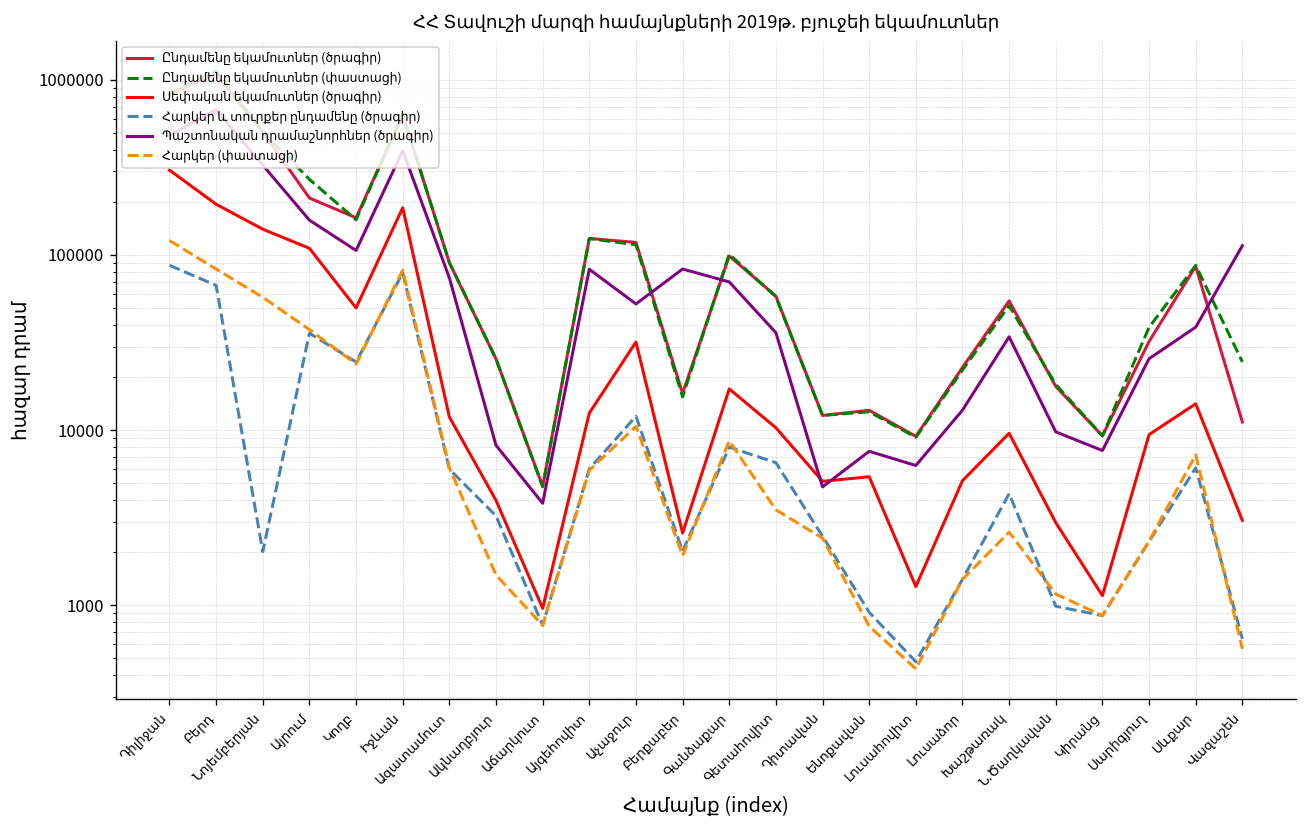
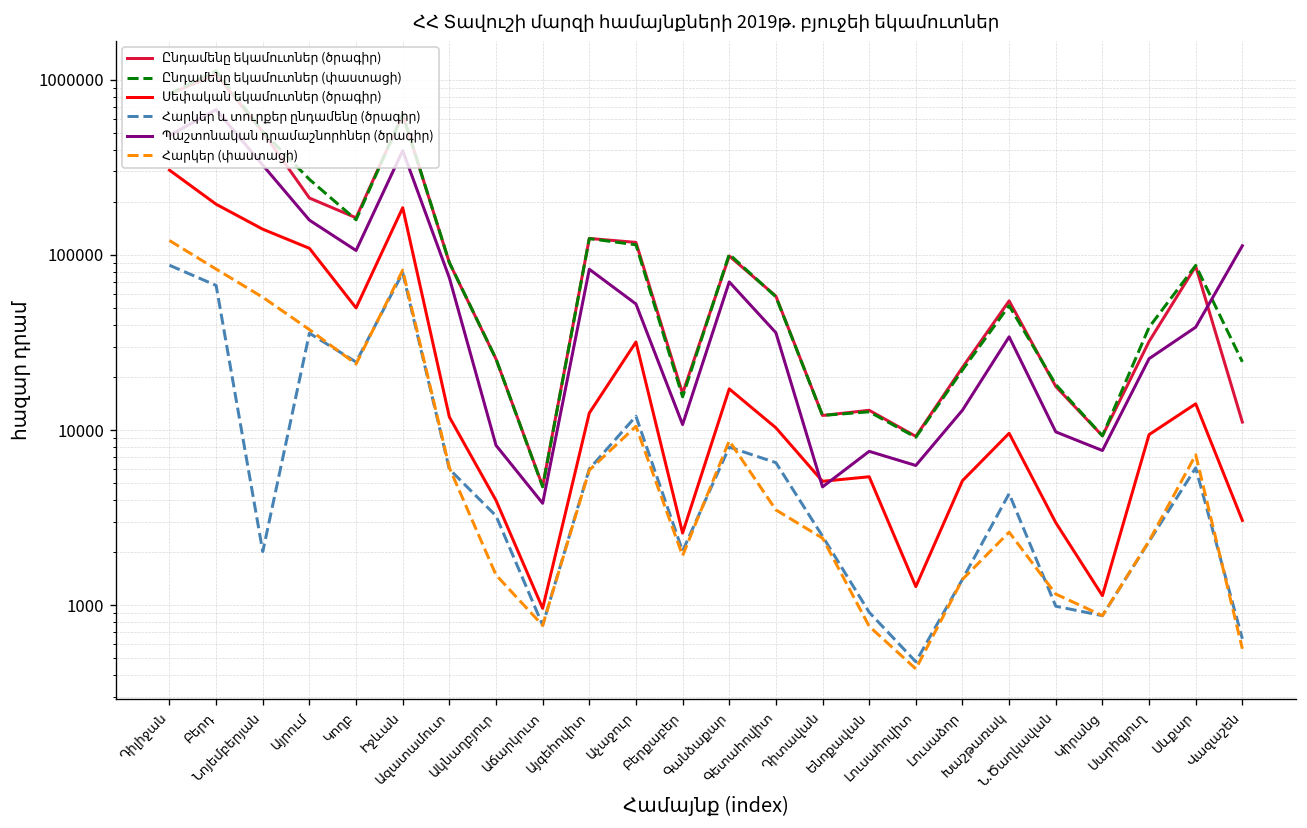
  {
    "Ընդամենը եկամուտներ (ծրագիր)": {
      "Այրում": 210000,
      "Բերքաբեր": 16000,
      "Խաշթառակ": 55000,
      "Սարիգյուղ": 32000,
      "Վազաշեն": 11000
    },
    "Ընդամենը եկամուտներ (փաստացի)": {
      "Այրում": 270000,
      "Բերքաբեր": 15000,
      "Խաշթառակ": 51000,
      "Սարիգյուղ": 39000,
      "Վազաշեն": 25000
    },
    "Սեփական եկամուտներ (ծրագիր)": {
      "Դիլիջան": 310000,
      "Բերդ": 190000,
      "Նոյեմբերյան": 140000,
      "Այրում": 110000,
      "Կողբ": 50000,
      "Իջևան": 190000,
      "Ազատամուտ": 12000,
      "Ակնաղբյուր": 4000,
      "Աճարկուտ": 1000,
      "Այգեհովիտ": 13000,
      "Աչաջուր": 32000,
      "Բերքաբեր": 2600,
      "Գանձաքար": 17000,
      "Գետահովիտ": 10000,
      "Դիտավան": 5100,
      "Ենոքավան": 5400,
      "Լուսահովիտ": 1300,
      "Լուսաձոր": 5100,
      "Խաշթառակ": 10000,
      "Ն.Ծաղկավան": 3000,
      "Կիրանց": 1100,
      "Սարիգյուղ": 9000,
      "Սևքար": 14000,
      "Վազաշեն": 3000
    },
    "Հարկեր և տուրքեր ընդամենը (ծրագիր)": {
      "Դիլիջան": 90000,
      "Բերդ": 70000,
      "Նոյեմբերյան": 2000,
      "Այրում": 36000,
      "Ակնաղբյուր": 3200,
      "Աչաջուր": 12000,
      "Բերքաբեր": 2000,
      "Գանձաքար": 8000,
      "Գետահովիտ": 7000,
      "Ենոքավան": 900,
      "Լուսահովիտ": 470,
      "Խաշթառակ": 4300,
      "Ն.Ծաղկավան": 1000,
      "Սևքար": 6100,
      "Վազաշեն": 600
    },
    "Պաշտոնական դրամաշնորհներ (ծրագիր)": {
      "Այրում": 160000,
      "Կողբ": 110000,
      "Ազատամուտ": 70000,
      "Ակնաղբյուր": 8000,
      "Աճարկուտ": 3800,
      "Այգեհովիտ": 80000,
      "Աչաջուր": 53000,
-     "Բերքաբեր": 80000,
+     "Բերքաբեր": 11000,
      "Գանձաքար": 70000,
      "Գետահովիտ": 36000,
      "Դիտավան": 4700,
      "Ենոքավան": 8000,
      "Լուսահովիտ": 6300,
      "Լուսաձոր": 13000,
      "Խաշթառակ": 34000,
      "Ն.Ծաղկավան": 10000,
      "Կիրանց": 8000,
      "Սարիգյուղ": 26000,
      "Սևքար": 39000,
      "Վազաշեն": 110000
    },
    "Հարկեր (փաստացի)": {
      "Դիլիջան": 120000,
      "Բերդ": 80000,
      "Նոյեմբերյան": 57000,
      "Այրում": 37000,
      "Ակնաղբյուր": 1500,
      "Աչաջուր": 11000,
      "Բերքաբեր": 1900,
      "Գանձաքար": 9000,
      "Գետահովիտ": 3500,
      "Ենոքավան": 800,
      "Լուսահովիտ": 430,
      "Խաշթառակ": 2600,
      "Ն.Ծաղկավան": 1200,
      "Սևքար": 7000,
      "Վազաշեն": 560
    }
  }
